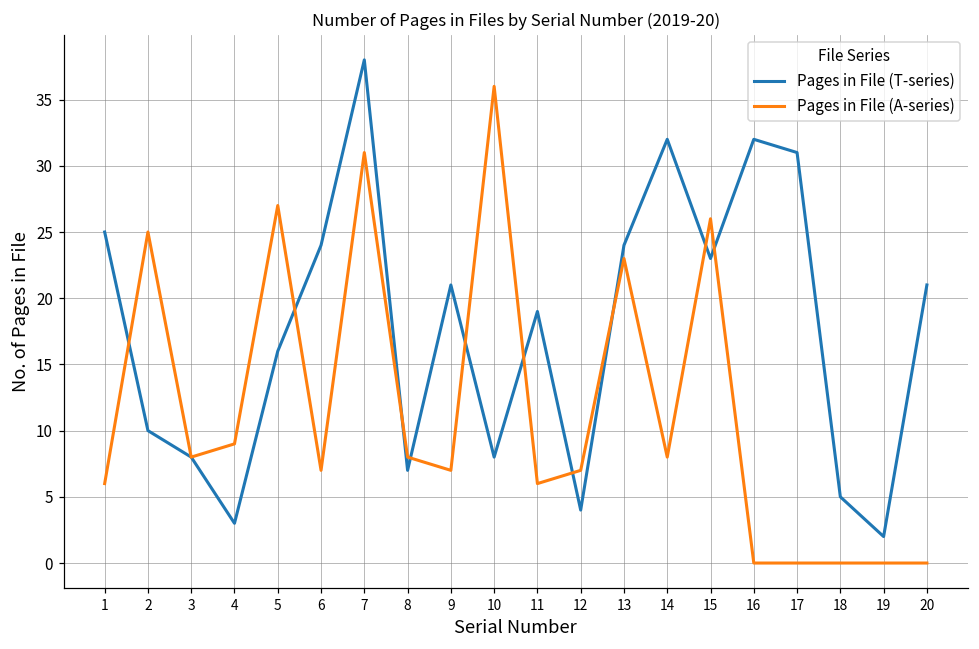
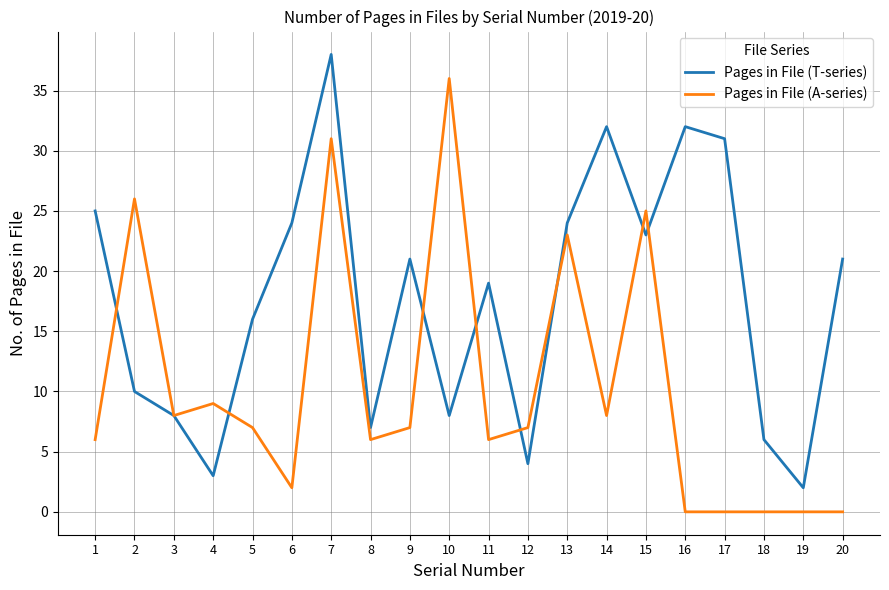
  {
    "Pages in File (T-series)": {
      "1": 25,
      "2": 10,
      "4": 3,
      "5": 16,
      "6": 24,
      "7": 38,
      "8": 7,
      "9": 21,
      "10": 8,
      "11": 19,
      "12": 4,
      "13": 24,
      "14": 32,
      "15": 23,
      "16": 32,
      "17": 31,
-     "18": 5,
+     "18": 6,
      "19": 2,
      "20": 21
    },
    "Pages in File (A-series)": {
      "1": 6,
-     "2": 25,
+     "2": 26,
      "4": 9,
-     "5": 27,
-     "6": 7,
+     "5": 7,
+     "6": 2,
      "7": 31,
-     "8": 8,
+     "8": 6,
      "9": 7,
      "10": 36,
      "11": 6,
      "12": 7,
      "13": 23,
      "14": 8,
-     "15": 26,
+     "15": 25,
      "16": 0,
      "17": 0,
      "18": 0,
      "19": 0,
      "20": 0
    }
  }
